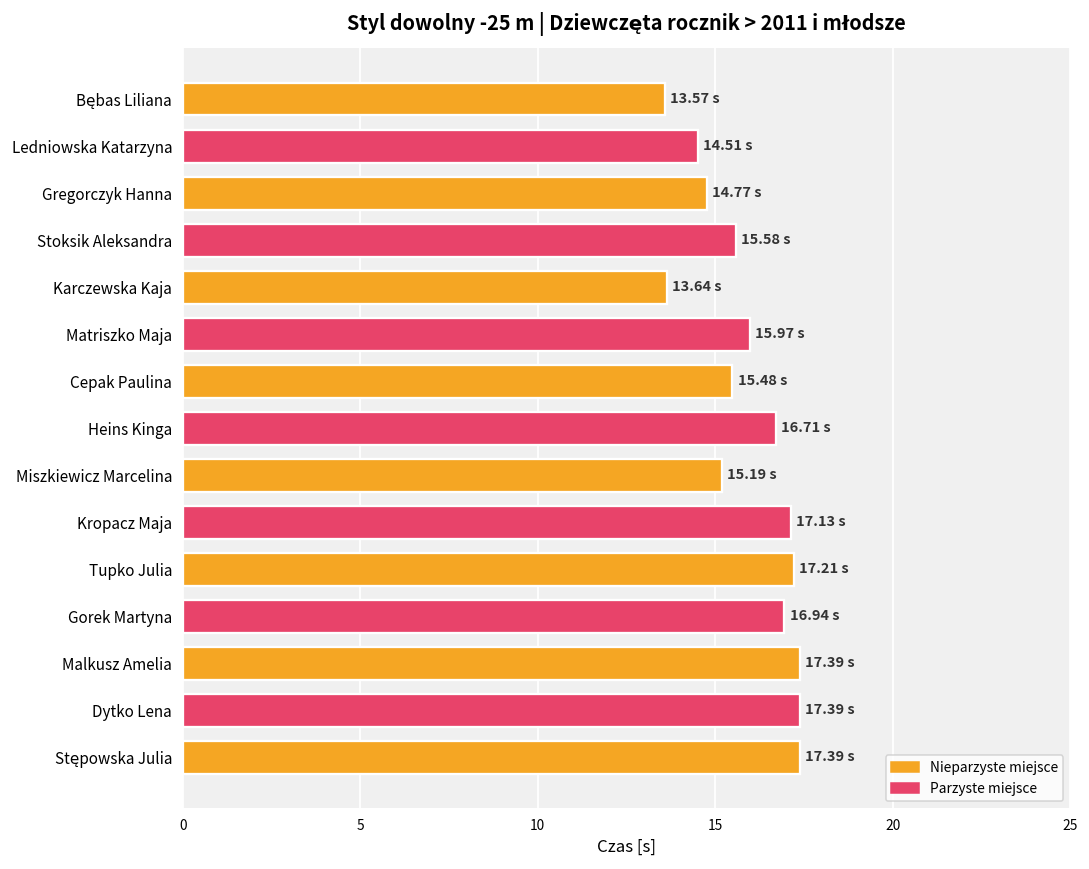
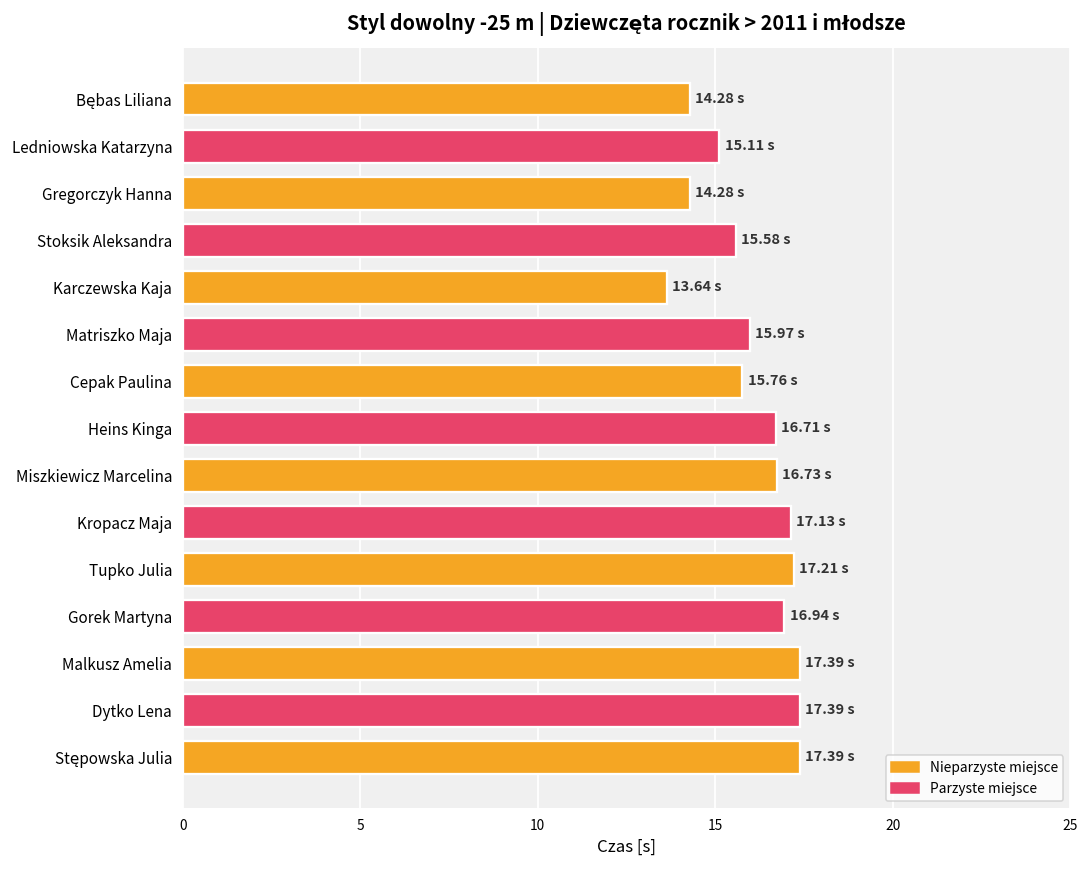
  {
-   "Bębas Liliana": 13.57,
-   "Ledniowska Katarzyna": 14.51,
-   "Gregorczyk Hanna": 14.77,
+   "Bębas Liliana": 14.28,
+   "Ledniowska Katarzyna": 15.11,
+   "Gregorczyk Hanna": 14.28,
    "Stoksik Aleksandra": 15.58,
    "Karczewska Kaja": 13.64,
    "Matriszko Maja": 15.97,
-   "Cepak Paulina": 15.48,
+   "Cepak Paulina": 15.76,
    "Heins Kinga": 16.71,
-   "Miszkiewicz Marcelina": 15.19,
+   "Miszkiewicz Marcelina": 16.73,
    "Kropacz Maja": 17.13,
    "Tupko Julia": 17.21,
    "Gorek Martyna": 16.94,
    "Malkusz Amelia": 17.39,
    "Dytko Lena": 17.39,
    "Stępowska Julia": 17.39
  }
